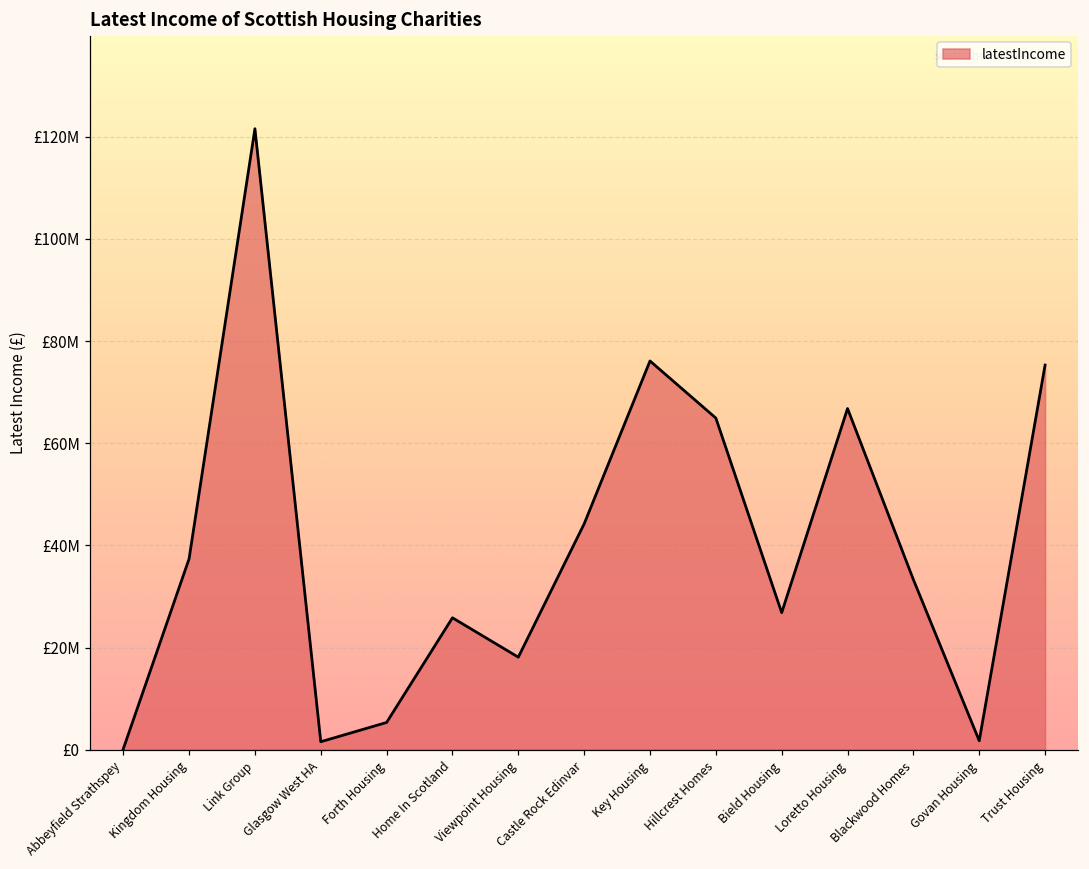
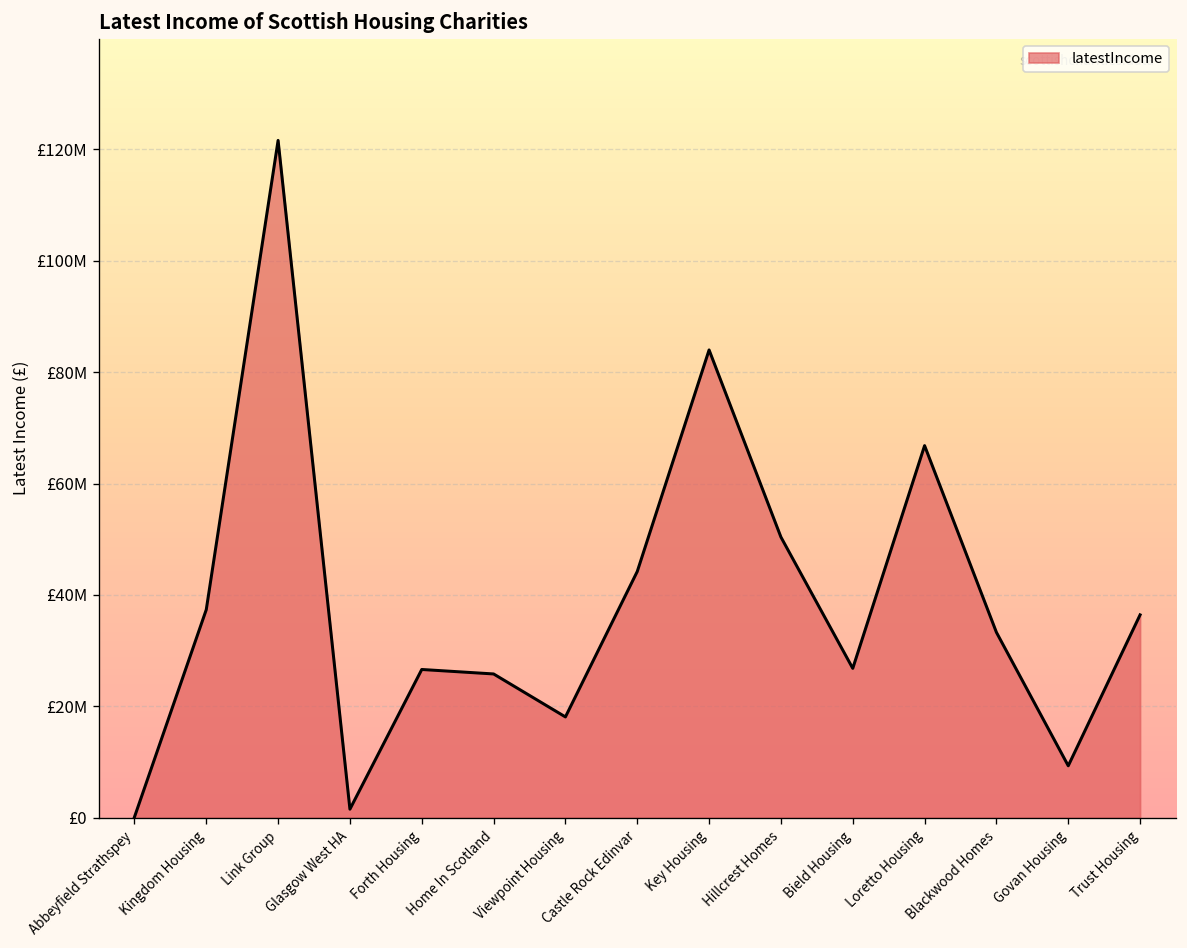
  {
    "Abbeyfield Strathspey": "£0",
    "Kingdom Housing": "£37000000",
    "Link Group": "£122000000",
    "Glasgow West HA": "£2000000",
-   "Forth Housing": "£5000000",
+   "Forth Housing": "£27000000",
    "Home In Scotland": "£26000000",
    "Viewpoint Housing": "£18000000",
    "Castle Rock Edinvar": "£44000000",
-   "Key Housing": "£76000000",
-   "Hillcrest Homes": "£65000000",
+   "Key Housing": "£84000000",
+   "Hillcrest Homes": "£50000000",
    "Bield Housing": "£27000000",
    "Loretto Housing": "£67000000",
    "Blackwood Homes": "£33000000",
-   "Govan Housing": "£2000000",
-   "Trust Housing": "£75000000"
+   "Govan Housing": "£9000000",
+   "Trust Housing": "£36000000"
  }
